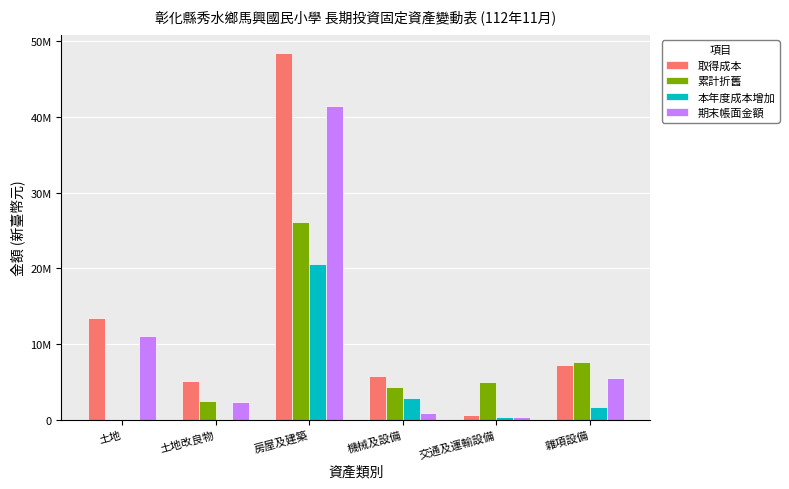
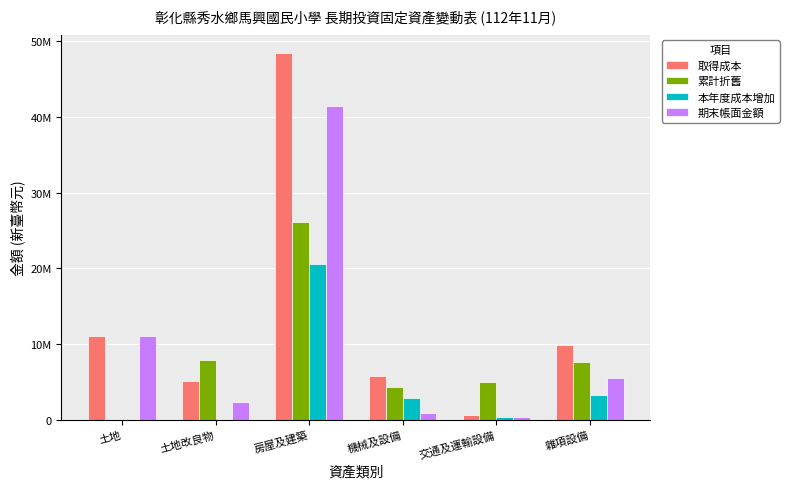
  {
    "取得成本": {
-     "土地": 13000000,
+     "土地": 11000000,
      "土地改良物": 5000000,
      "房屋及建築": 48000000,
      "機械及設備": 6000000,
      "交通及運輸設備": 1000000,
-     "雜項設備": 7000000
+     "雜項設備": 10000000
    },
    "累計折舊": {
      "土地": 0,
-     "土地改良物": 2000000,
+     "土地改良物": 8000000,
      "房屋及建築": 26000000,
      "機械及設備": 4000000,
      "交通及運輸設備": 5000000,
      "雜項設備": 8000000
    },
    "本年度成本增加": {
      "土地": 0,
      "土地改良物": 0,
      "房屋及建築": 21000000,
      "機械及設備": 3000000,
-     "雜項設備": 2000000
+     "雜項設備": 3000000
    },
    "期末帳面金額": {
      "土地": 11000000,
      "土地改良物": 2000000,
      "房屋及建築": 41000000,
      "機械及設備": 1000000,
      "交通及運輸設備": 0,
      "雜項設備": 5000000
    }
  }
